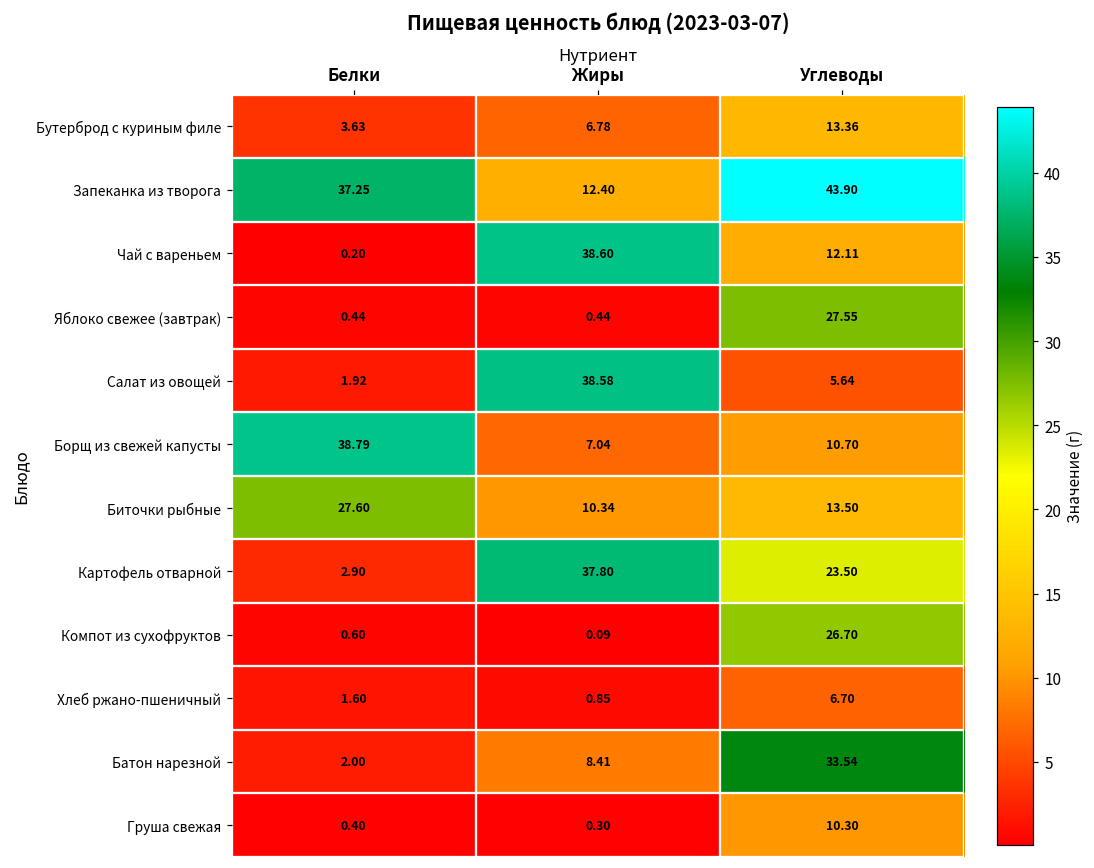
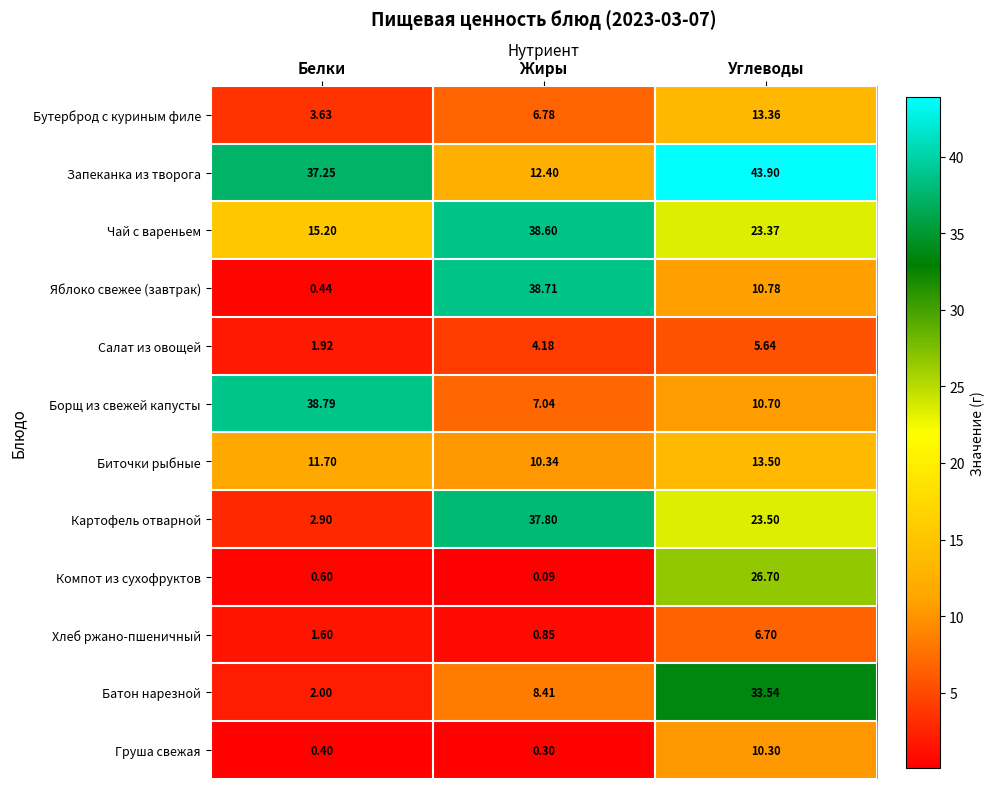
  {
    "Бутерброд с куриным филе": {
      "Белки": 3.63,
      "Жиры": 6.78,
      "Углеводы": 13.36
    },
    "Запеканка из творога": {
      "Белки": 37.25,
      "Жиры": 12.40,
      "Углеводы": 43.90
    },
    "Чай с вареньем": {
-     "Белки": 0.20,
+     "Белки": 15.20,
      "Жиры": 38.60,
-     "Углеводы": 12.11
+     "Углеводы": 23.37
    },
    "Яблоко свежее (завтрак)": {
      "Белки": 0.44,
-     "Жиры": 0.44,
-     "Углеводы": 27.55
+     "Жиры": 38.71,
+     "Углеводы": 10.78
    },
    "Салат из овощей": {
      "Белки": 1.92,
-     "Жиры": 38.58,
+     "Жиры": 4.18,
      "Углеводы": 5.64
    },
    "Борщ из свежей капусты": {
      "Белки": 38.79,
      "Жиры": 7.04,
      "Углеводы": 10.70
    },
    "Биточки рыбные": {
-     "Белки": 27.60,
+     "Белки": 11.70,
      "Жиры": 10.34,
      "Углеводы": 13.50
    },
    "Картофель отварной": {
      "Белки": 2.90,
      "Жиры": 37.80,
      "Углеводы": 23.50
    },
    "Компот из сухофруктов": {
      "Белки": 0.60,
      "Жиры": 0.09,
      "Углеводы": 26.70
    },
    "Хлеб ржано-пшеничный": {
      "Белки": 1.60,
      "Жиры": 0.85,
      "Углеводы": 6.70
    },
    "Батон нарезной": {
      "Белки": 2.00,
      "Жиры": 8.41,
      "Углеводы": 33.54
    },
    "Груша свежая": {
      "Белки": 0.40,
      "Жиры": 0.30,
      "Углеводы": 10.30
    }
  }
